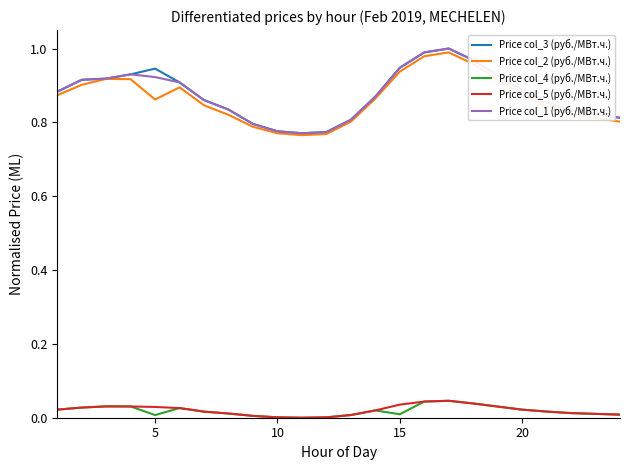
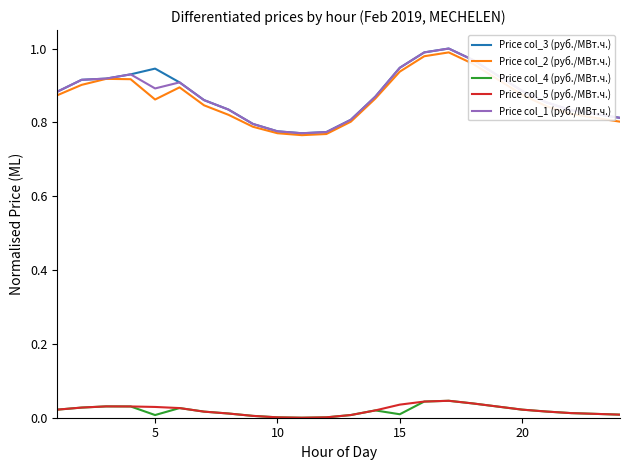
  {
    "Price col_3 (руб./МВт.ч.)": {
      "5": 0.95
    },
    "Price col_2 (руб./МВт.ч.)": {
      "5": 0.86,
      "15": 0.94
    },
    "Price col_4 (руб./МВт.ч.)": {
      "5": 0.01,
      "15": 0.01
    },
    "Price col_5 (руб./МВт.ч.)": {
      "5": 0.03,
      "15": 0.04
    },
    "Price col_1 (руб./МВт.ч.)": {
-     "5": 0.92
+     "5": 0.89
    }
  }
